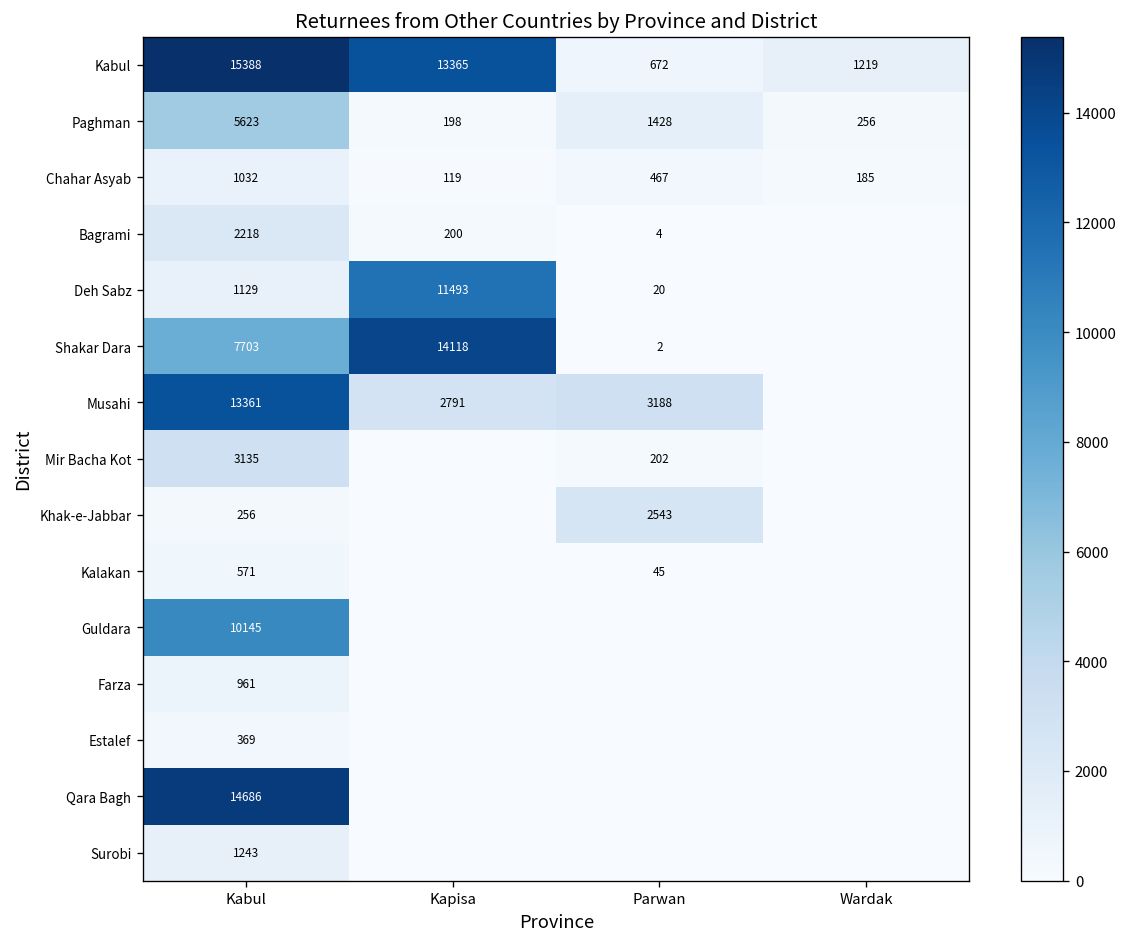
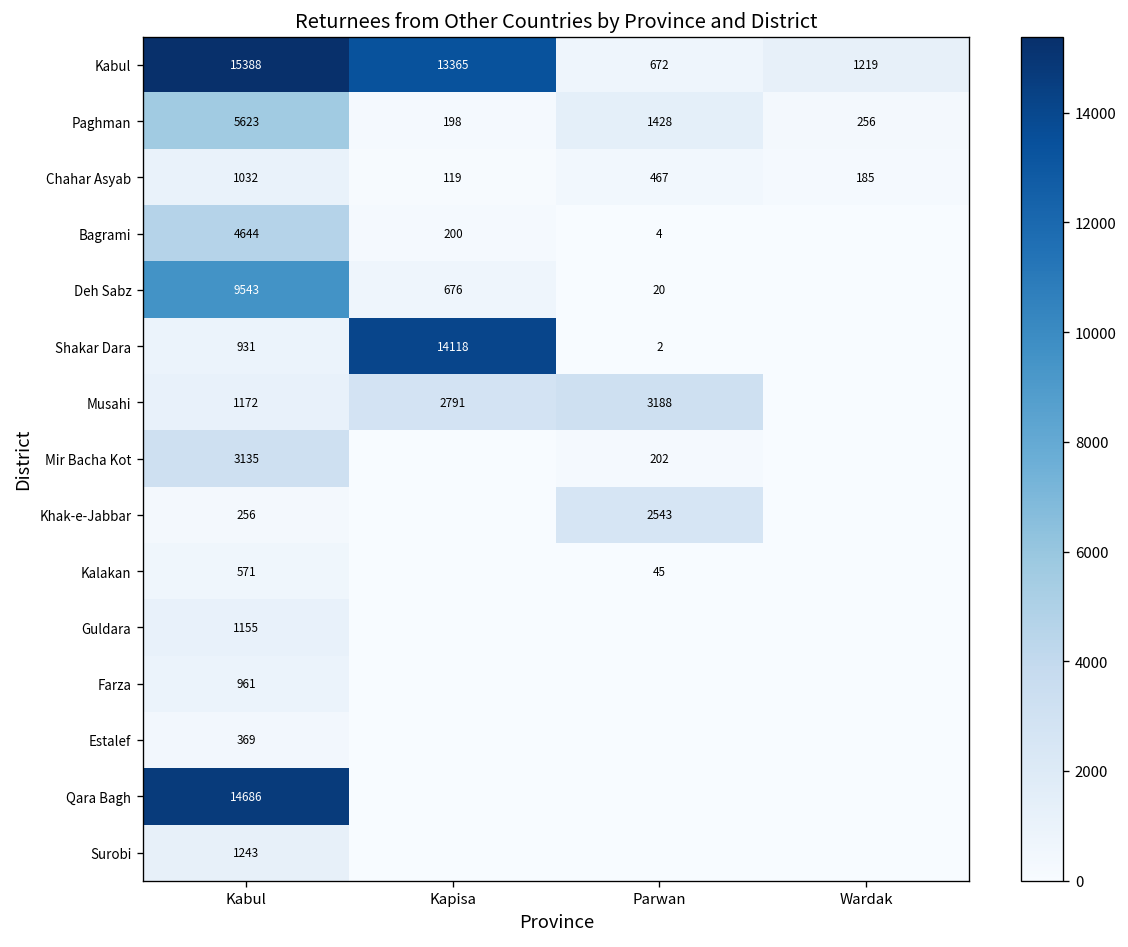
  {
    "Kabul": {
      "Kabul": 15388,
      "Kapisa": 13365,
      "Parwan": 672,
      "Wardak": 1219
    },
    "Paghman": {
      "Kabul": 5623,
      "Kapisa": 198,
      "Parwan": 1428,
      "Wardak": 256
    },
    "Chahar Asyab": {
      "Kabul": 1032,
      "Kapisa": 119,
      "Parwan": 467,
      "Wardak": 185
    },
    "Bagrami": {
-     "Kabul": 2218,
+     "Kabul": 4644,
      "Kapisa": 200,
      "Parwan": 4
    },
    "Deh Sabz": {
-     "Kabul": 1129,
-     "Kapisa": 11493,
+     "Kabul": 9543,
+     "Kapisa": 676,
      "Parwan": 20
    },
    "Shakar Dara": {
-     "Kabul": 7703,
+     "Kabul": 931,
      "Kapisa": 14118,
      "Parwan": 2
    },
    "Musahi": {
-     "Kabul": 13361,
+     "Kabul": 1172,
      "Kapisa": 2791,
      "Parwan": 3188
    },
    "Mir Bacha Kot": {
      "Kabul": 3135,
      "Parwan": 202
    },
    "Khak-e-Jabbar": {
      "Kabul": 256,
      "Parwan": 2543
    },
    "Kalakan": {
      "Kabul": 571,
      "Parwan": 45
    },
    "Guldara": {
-     "Kabul": 10145
+     "Kabul": 1155
    },
    "Farza": {
      "Kabul": 961
    },
    "Estalef": {
      "Kabul": 369
    },
    "Qara Bagh": {
      "Kabul": 14686
    },
    "Surobi": {
      "Kabul": 1243
    }
  }
